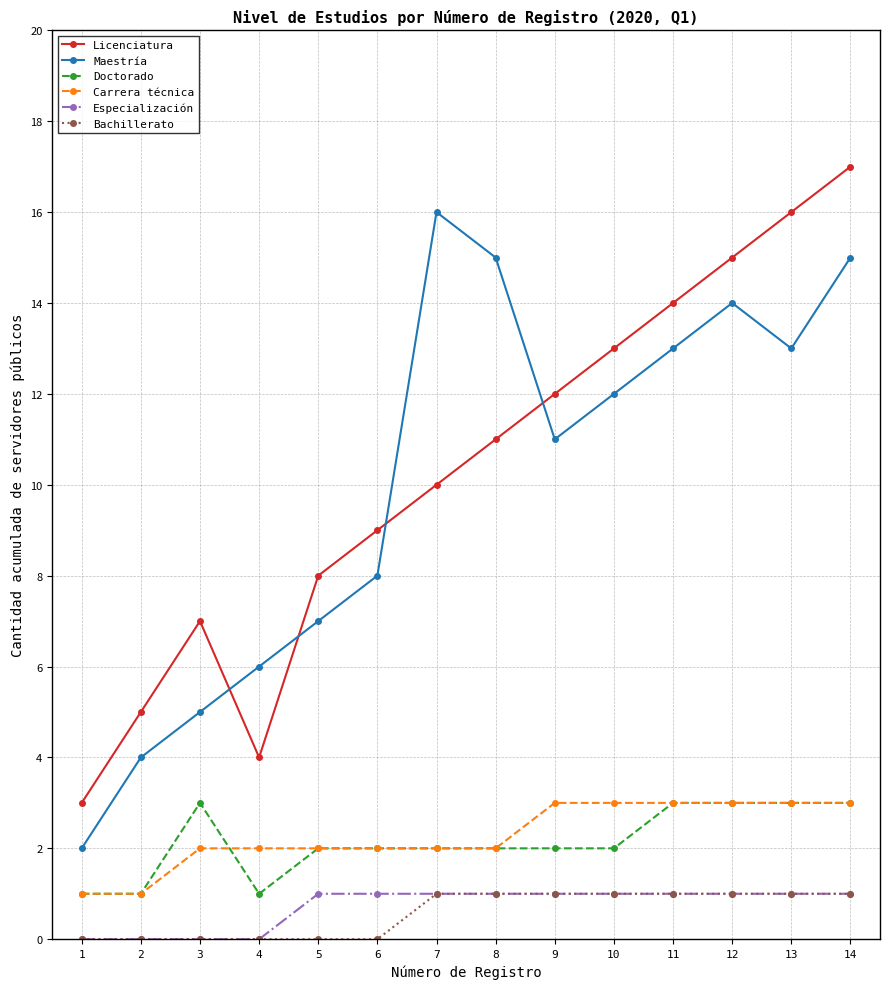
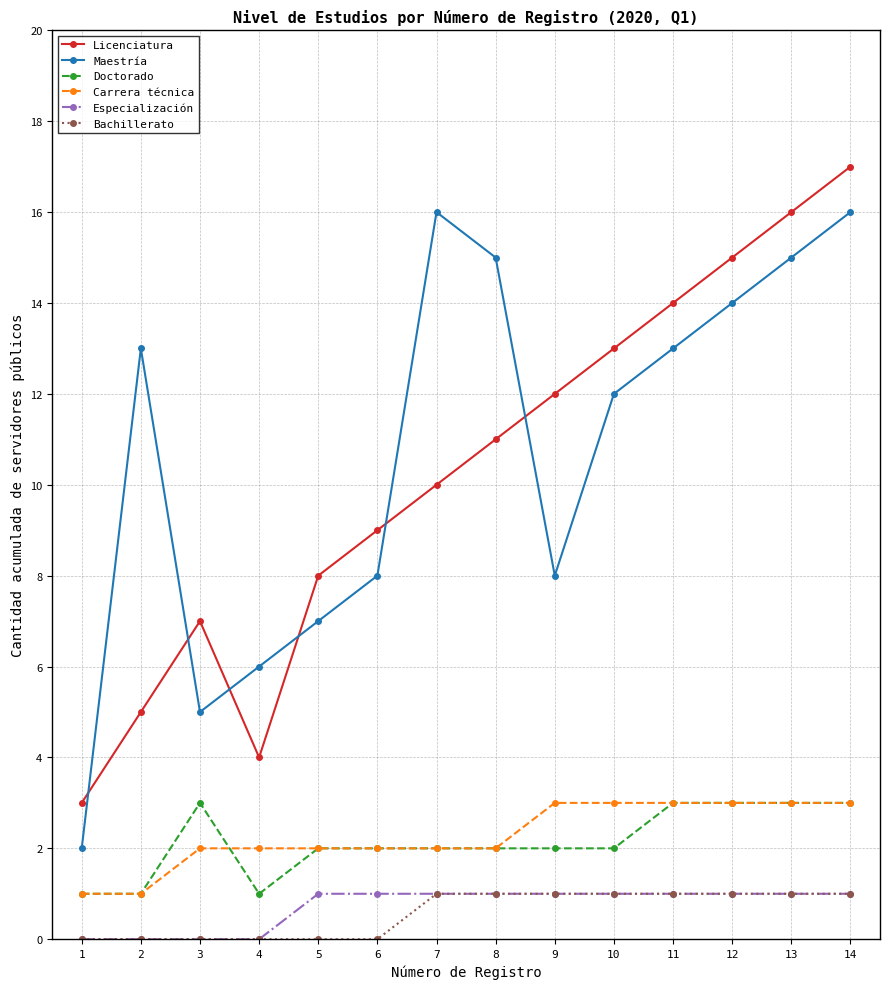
  {
    "Licenciatura": {
      "1": 3,
      "2": 5,
      "3": 7,
      "4": 4,
      "5": 8,
      "6": 9,
      "7": 10,
      "8": 11,
      "9": 12,
      "10": 13,
      "11": 14,
      "12": 15,
      "13": 16,
      "14": 17
    },
    "Maestría": {
      "1": 2,
-     "2": 4,
+     "2": 13,
      "3": 5,
      "4": 6,
      "5": 7,
      "6": 8,
      "7": 16,
      "8": 15,
-     "9": 11,
+     "9": 8,
      "10": 12,
      "11": 13,
      "12": 14,
-     "13": 13,
-     "14": 15
+     "13": 15,
+     "14": 16
    },
    "Doctorado": {
      "3": 3,
      "4": 1,
      "9": 2,
      "10": 2
    },
    "Carrera técnica": {
      "3": 2,
      "4": 2,
      "9": 3,
      "10": 3
    },
    "Especialización": {
      "5": 1,
      "6": 1
    },
    "Bachillerato": {
      "5": 0,
      "6": 0
    }
  }
